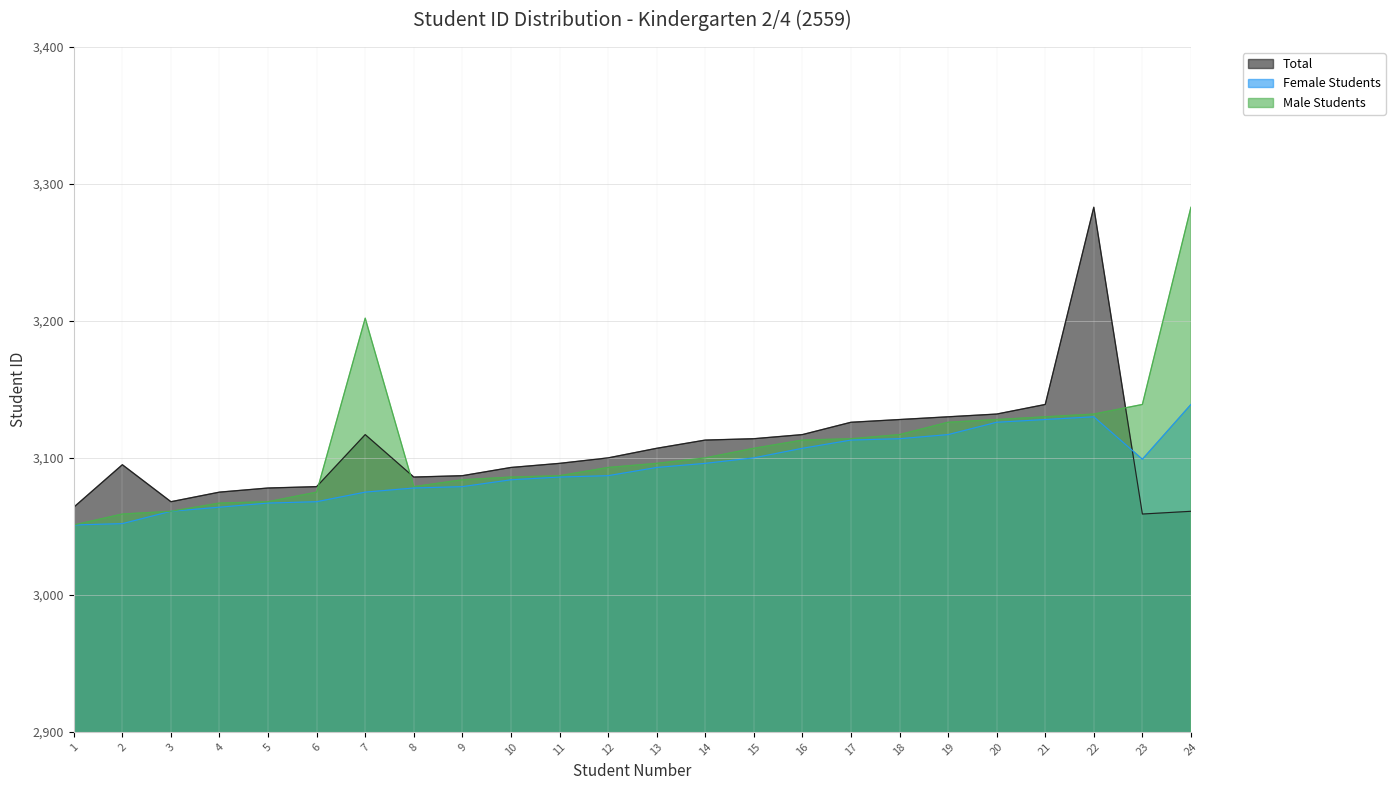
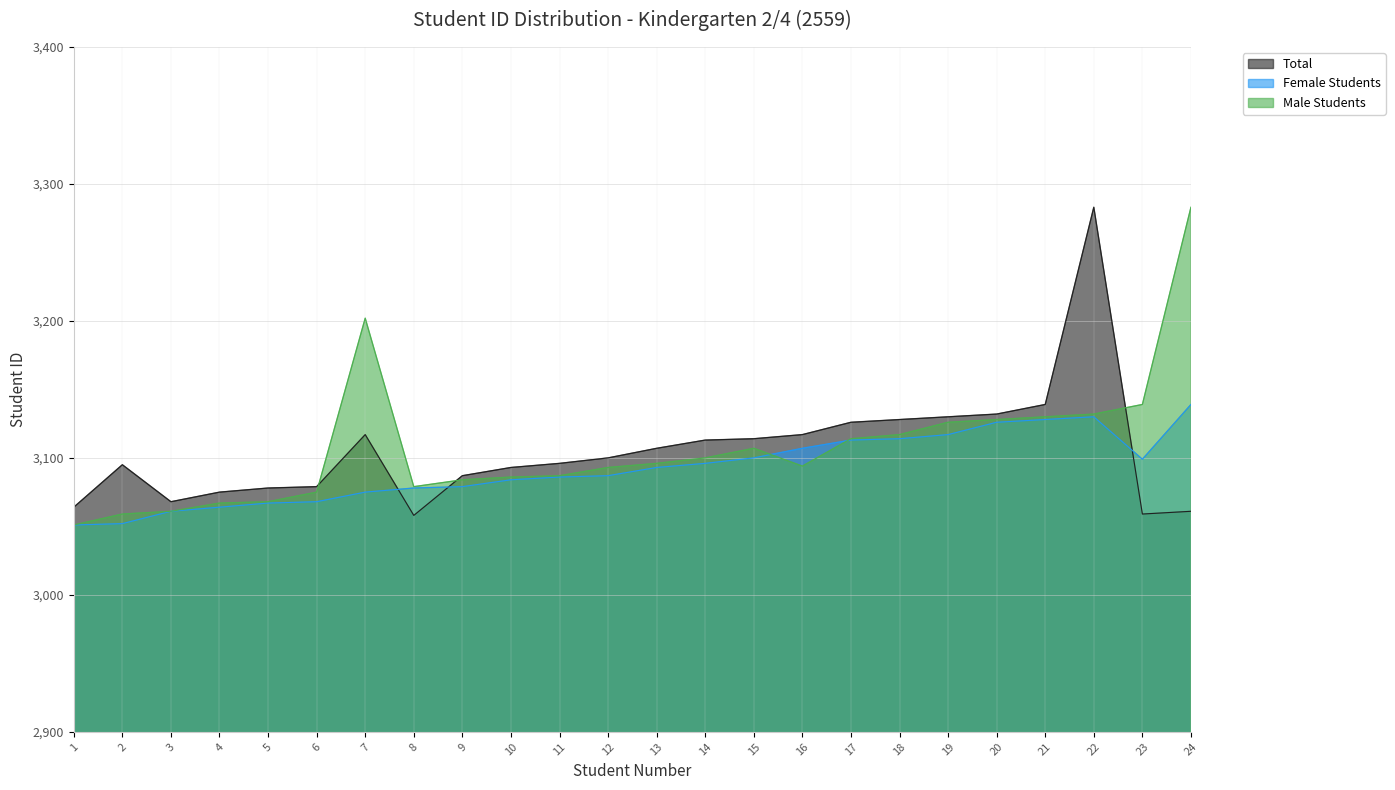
  {
    "Total": {
      "1": "3,064",
      "2": "3,095",
      "3": "3,068",
      "4": "3,075",
      "5": "3,078",
      "6": "3,079",
      "7": "3,117",
-     "8": "3,086",
+     "8": "3,058",
      "9": "3,087",
      "10": "3,093",
      "11": "3,096",
      "12": "3,100",
      "13": "3,107",
      "14": "3,113",
      "15": "3,114",
      "16": "3,117",
      "17": "3,126",
      "18": "3,128",
      "19": "3,130",
      "20": "3,132",
      "21": "3,139",
      "22": "3,283",
      "23": "3,059",
      "24": "3,061"
    },
    "Female Students": {
      "2": "3,052",
      "4": "3,064",
      "6": "3,068",
      "7": "3,075",
      "9": "3,079",
      "10": "3,084",
      "12": "3,087",
      "13": "3,093",
      "14": "3,096",
      "15": "3,100",
      "16": "3,107",
      "18": "3,114",
      "19": "3,117",
      "20": "3,126",
      "21": "3,128",
      "22": "3,130",
      "23": "3,099",
      "24": "3,139"
    },
    "Male Students": {
      "2": "3,059",
      "4": "3,067",
      "6": "3,075",
      "7": "3,202",
      "9": "3,084",
      "10": "3,086",
      "12": "3,093",
      "13": "3,096",
      "14": "3,100",
      "15": "3,107",
-     "16": "3,113",
+     "16": "3,094",
      "18": "3,117",
      "19": "3,126",
      "20": "3,128",
      "21": "3,130",
      "22": "3,132",
      "23": "3,139",
      "24": "3,283"
    }
  }
